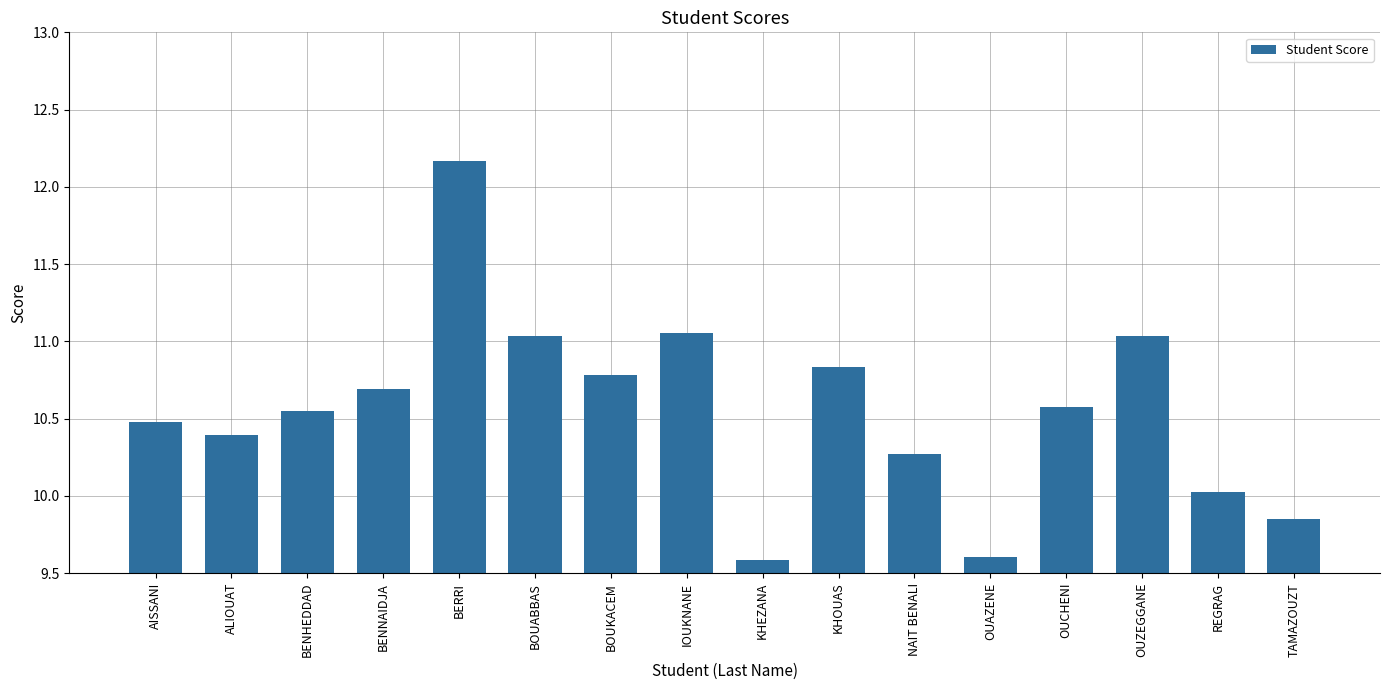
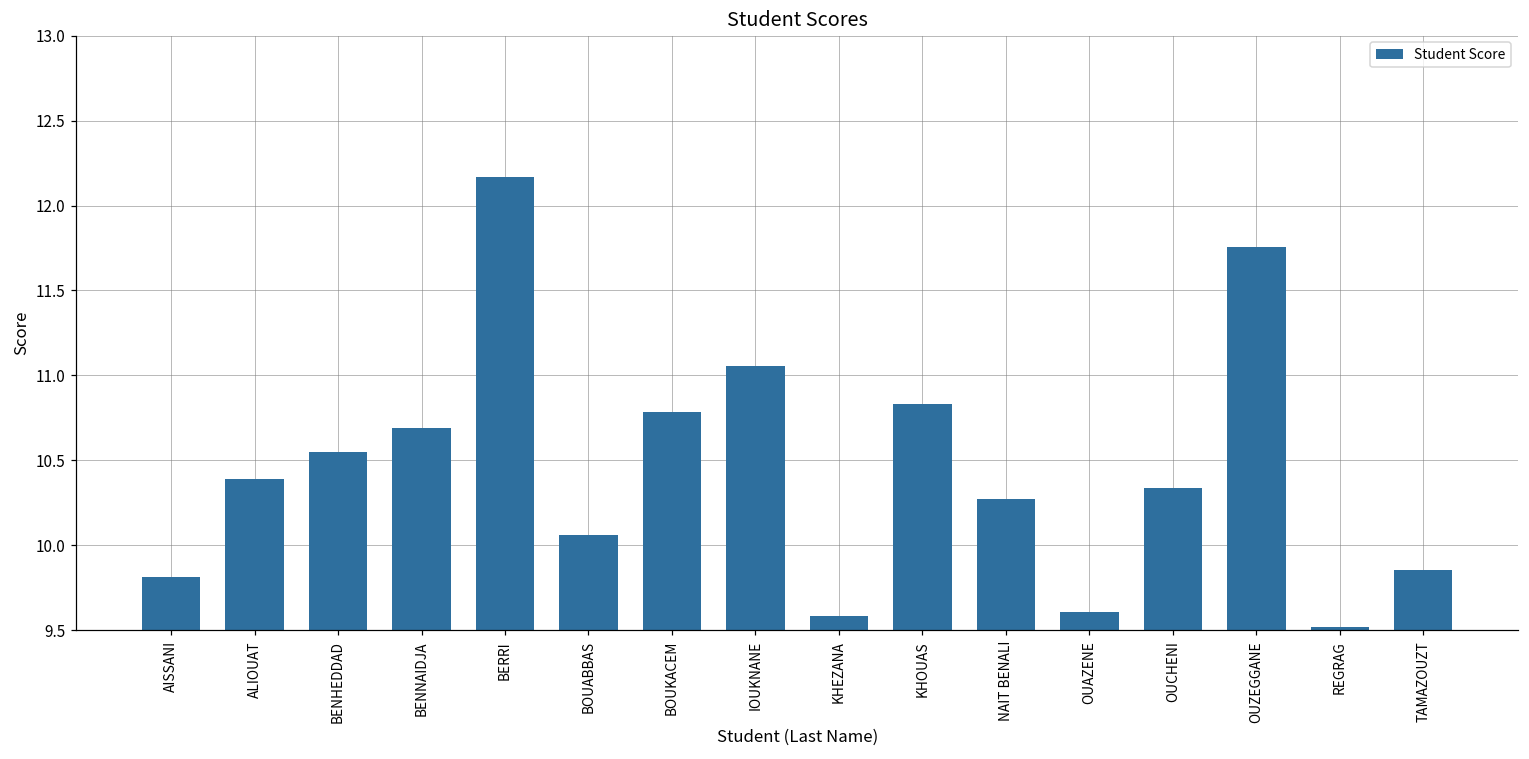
  {
-   "AISSANI": 10.48,
+   "AISSANI": 9.81,
    "ALIOUAT": 10.39,
    "BENHEDDAD": 10.55,
    "BENNAIDJA": 10.69,
    "BERRI": 12.17,
-   "BOUABBAS": 11.04,
+   "BOUABBAS": 10.06,
    "BOUKACEM": 10.79,
    "IOUKNANE": 11.05,
    "KHEZANA": 9.58,
    "KHOUAS": 10.83,
    "NAIT BENALI": 10.27,
    "OUAZENE": 9.61,
-   "OUCHENI": 10.57,
-   "OUZEGGANE": 11.04,
-   "REGRAG": 10.03,
+   "OUCHENI": 10.34,
+   "OUZEGGANE": 11.75,
+   "REGRAG": 9.52,
    "TAMAZOUZT": 9.85
  }
